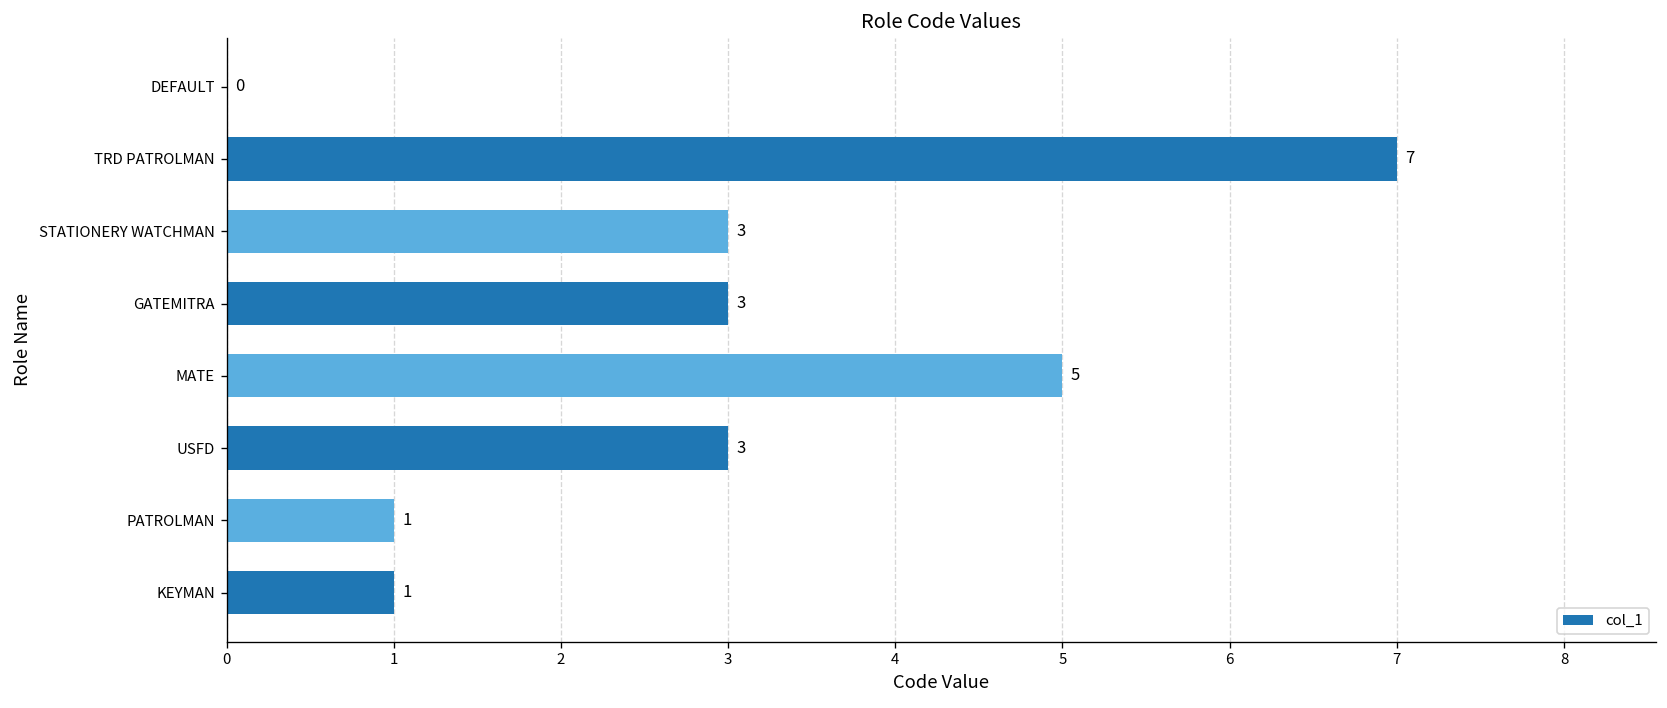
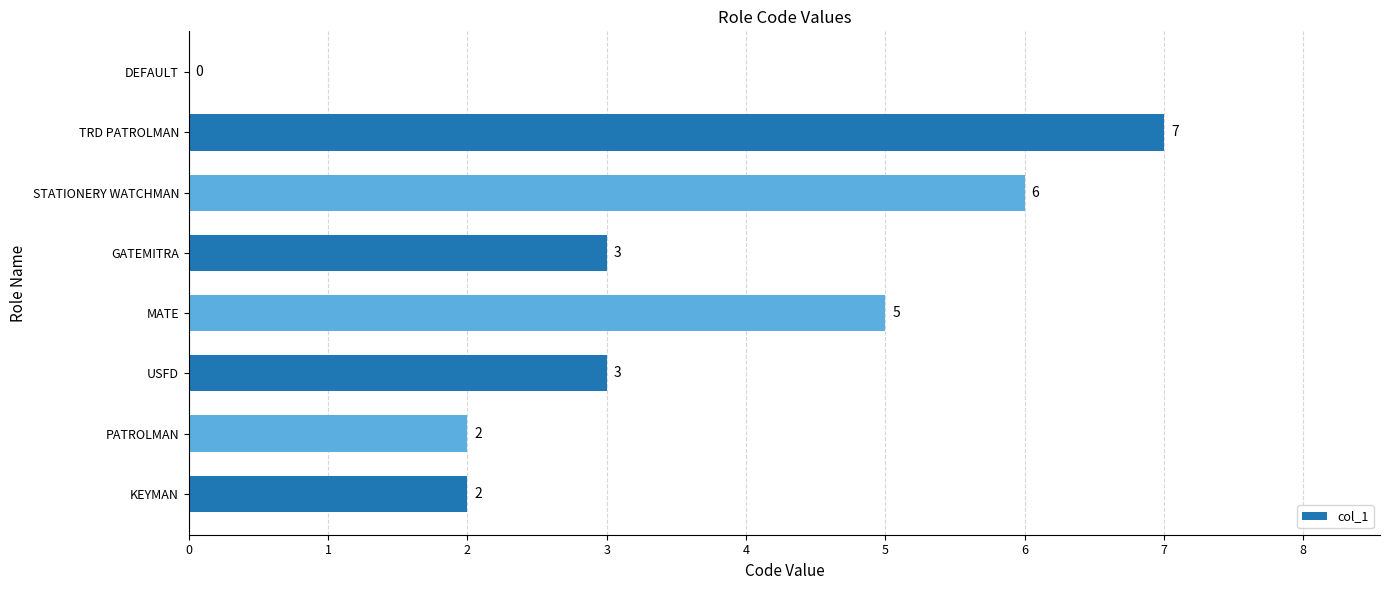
  {
    "DEFAULT": 0,
    "TRD PATROLMAN": 7,
-   "STATIONERY WATCHMAN": 3,
+   "STATIONERY WATCHMAN": 6,
    "GATEMITRA": 3,
    "MATE": 5,
    "USFD": 3,
-   "PATROLMAN": 1,
-   "KEYMAN": 1
+   "PATROLMAN": 2,
+   "KEYMAN": 2
  }
